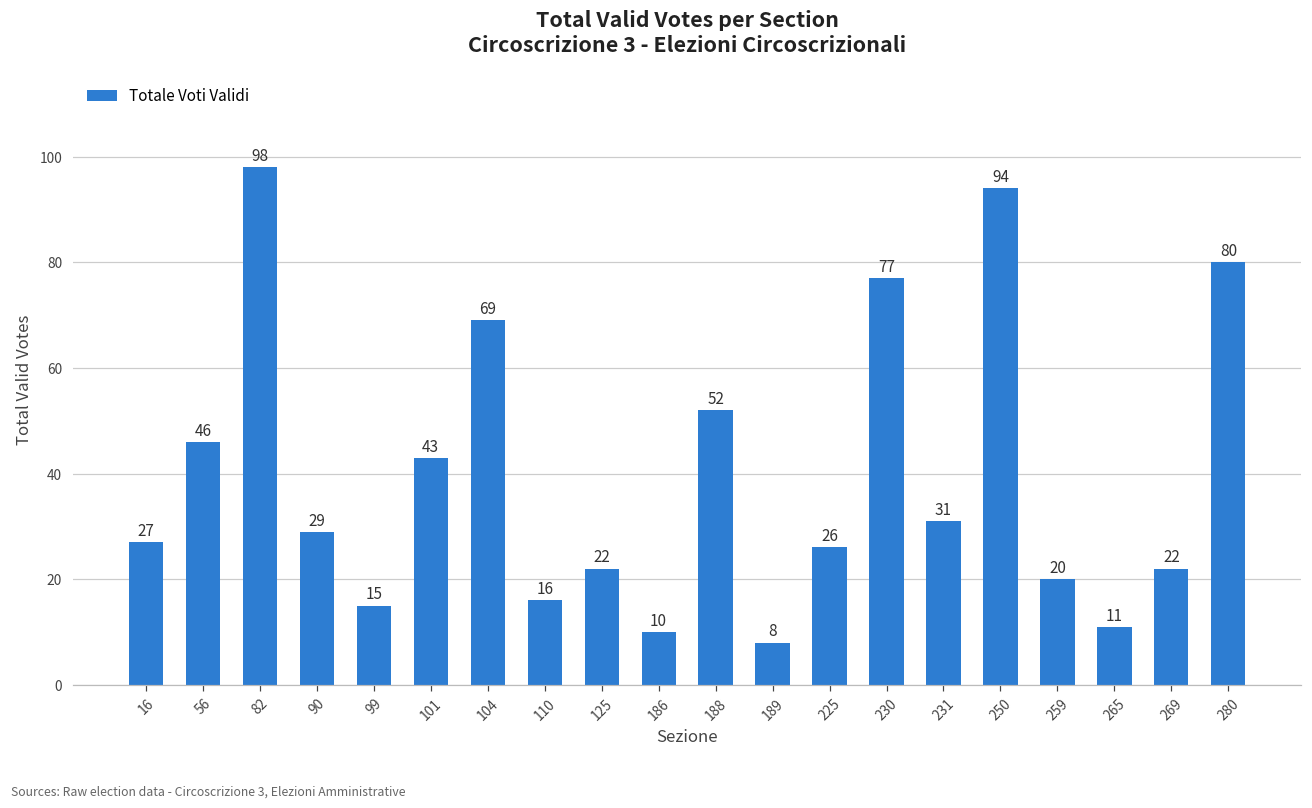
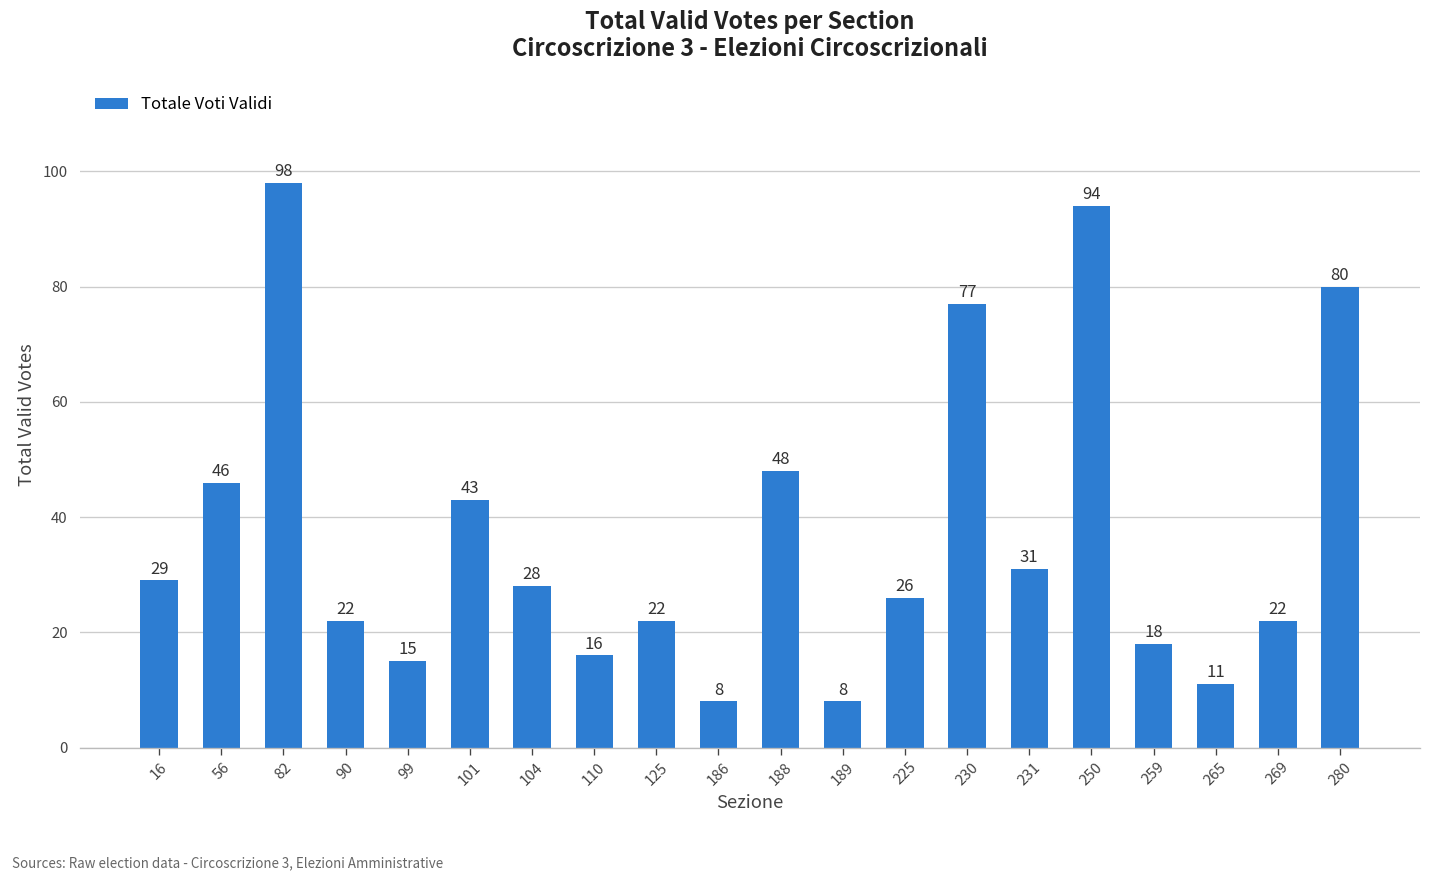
  {
-   "16": 27,
+   "16": 29,
    "56": 46,
    "82": 98,
-   "90": 29,
+   "90": 22,
    "99": 15,
    "101": 43,
-   "104": 69,
+   "104": 28,
    "110": 16,
    "125": 22,
-   "186": 10,
-   "188": 52,
+   "186": 8,
+   "188": 48,
    "189": 8,
    "225": 26,
    "230": 77,
    "231": 31,
    "250": 94,
-   "259": 20,
+   "259": 18,
    "265": 11,
    "269": 22,
    "280": 80
  }
